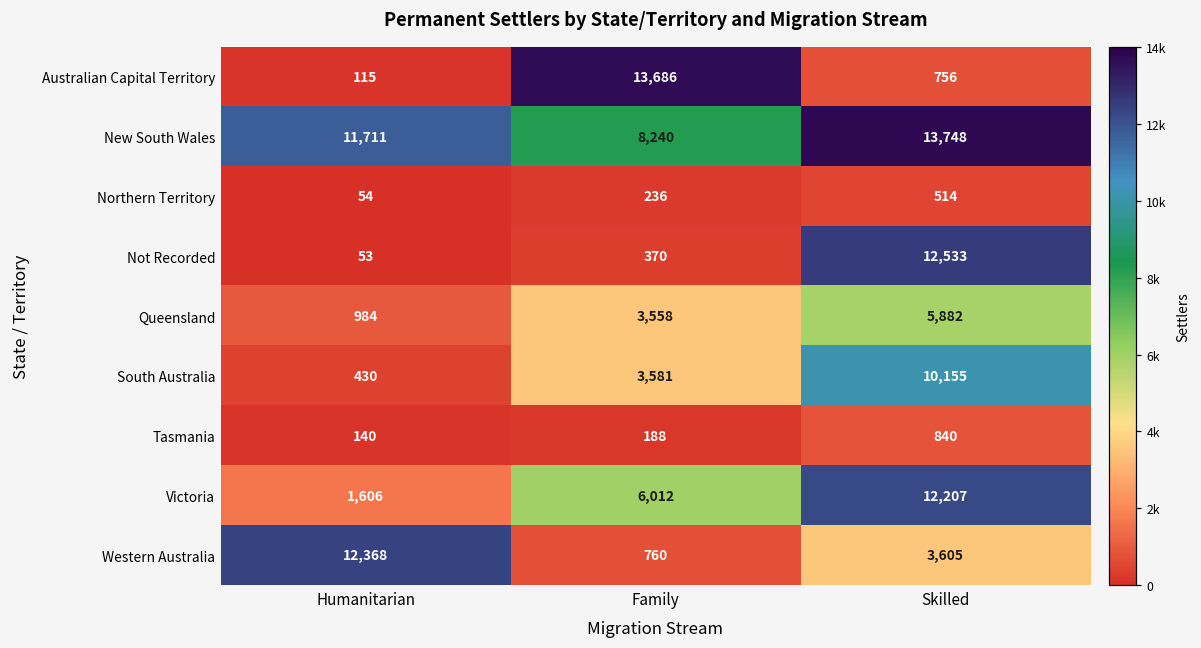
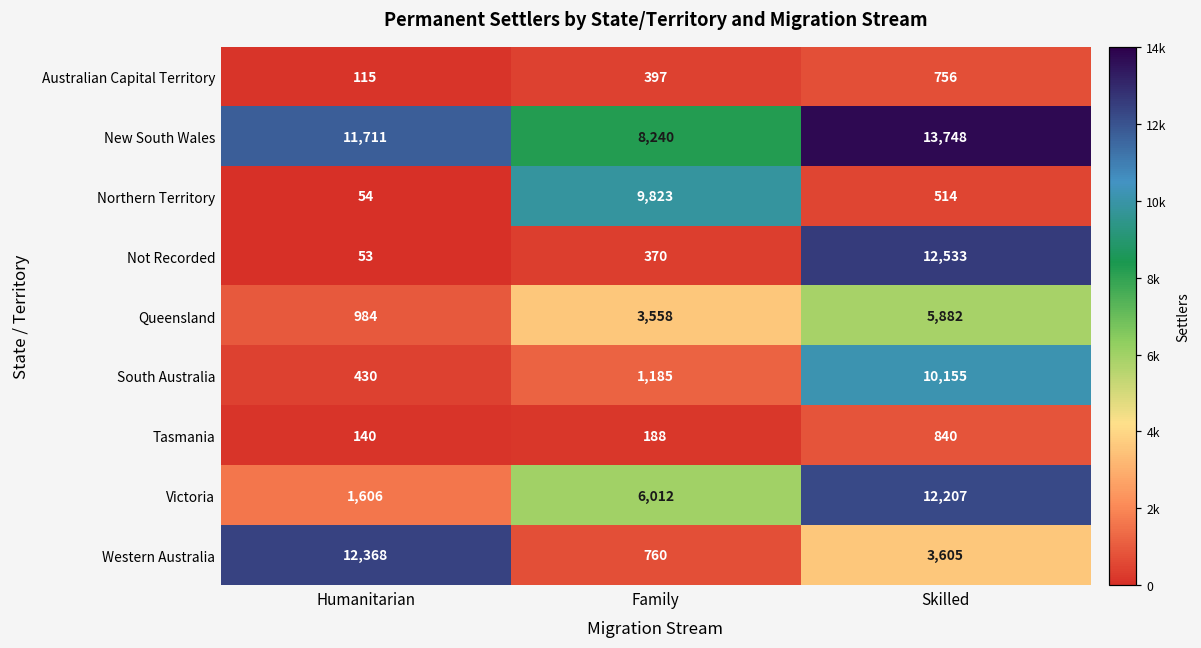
  {
    "Australian Capital Territory": {
      "Humanitarian": "115",
-     "Family": "13,686",
+     "Family": "397",
      "Skilled": "756"
    },
    "New South Wales": {
      "Humanitarian": "11,711",
      "Family": "8,240",
      "Skilled": "13,748"
    },
    "Northern Territory": {
      "Humanitarian": "54",
-     "Family": "236",
+     "Family": "9,823",
      "Skilled": "514"
    },
    "Not Recorded": {
      "Humanitarian": "53",
      "Family": "370",
      "Skilled": "12,533"
    },
    "Queensland": {
      "Humanitarian": "984",
      "Family": "3,558",
      "Skilled": "5,882"
    },
    "South Australia": {
      "Humanitarian": "430",
-     "Family": "3,581",
+     "Family": "1,185",
      "Skilled": "10,155"
    },
    "Tasmania": {
      "Humanitarian": "140",
      "Family": "188",
      "Skilled": "840"
    },
    "Victoria": {
      "Humanitarian": "1,606",
      "Family": "6,012",
      "Skilled": "12,207"
    },
    "Western Australia": {
      "Humanitarian": "12,368",
      "Family": "760",
      "Skilled": "3,605"
    }
  }
